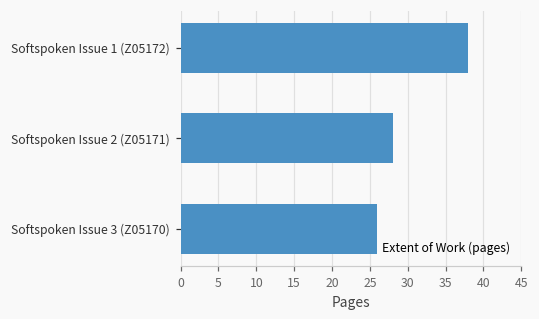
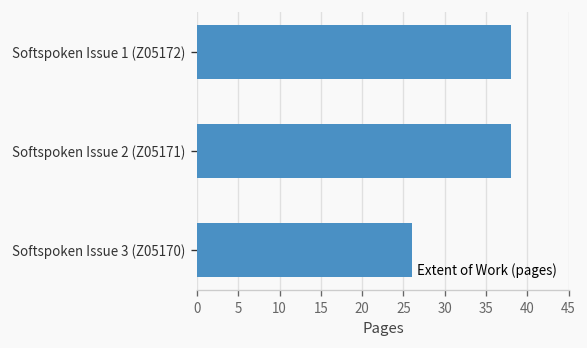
  {
    "Softspoken Issue 1 (Z05172)": 38,
-   "Softspoken Issue 2 (Z05171)": 28,
+   "Softspoken Issue 2 (Z05171)": 38,
    "Softspoken Issue 3 (Z05170)": 26
  }
